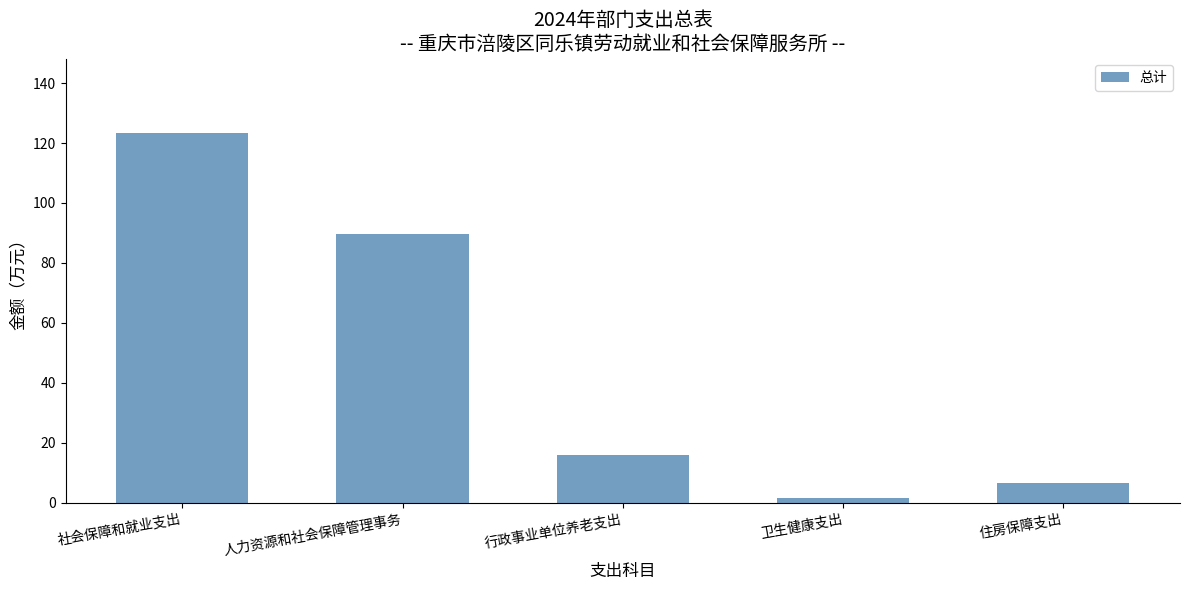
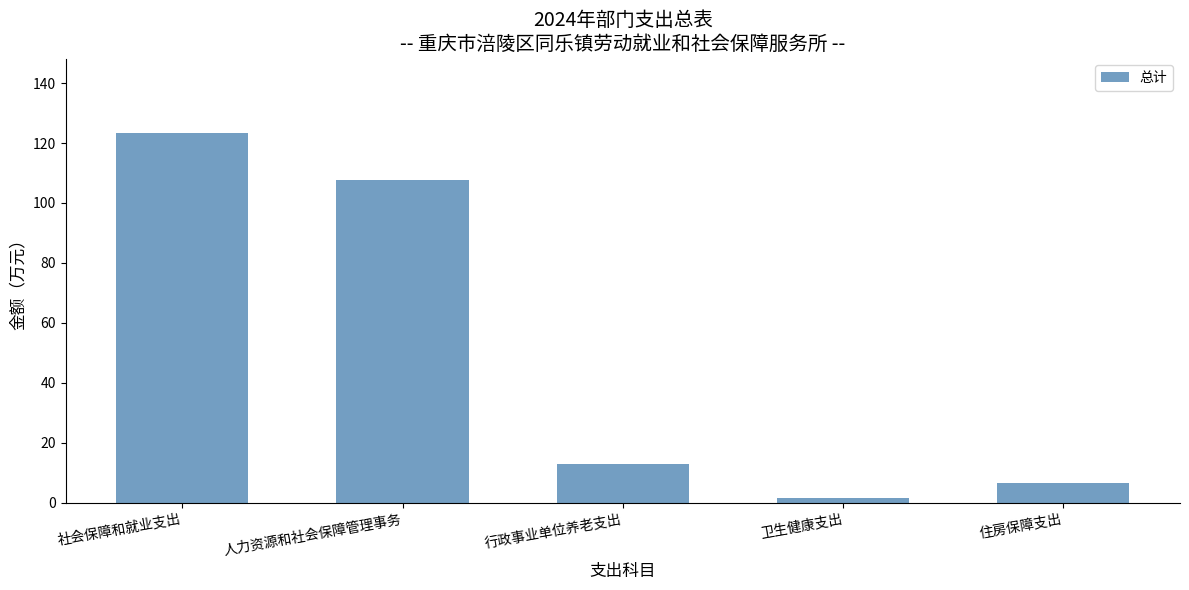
  {
    "社会保障和就业支出": 124,
-   "人力资源和社会保障管理事务": 90,
-   "行政事业单位养老支出": 16,
+   "人力资源和社会保障管理事务": 108,
+   "行政事业单位养老支出": 13,
    "卫生健康支出": 2,
    "住房保障支出": 7
  }
